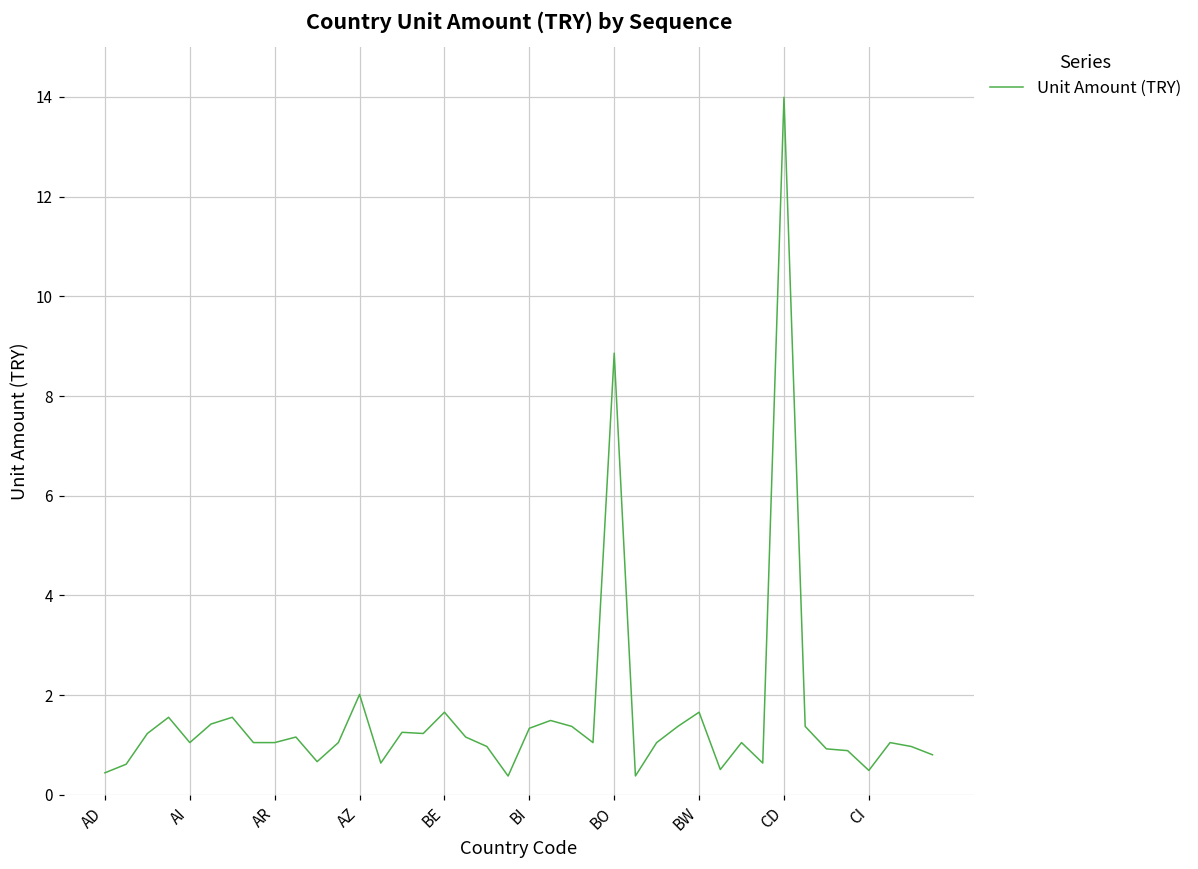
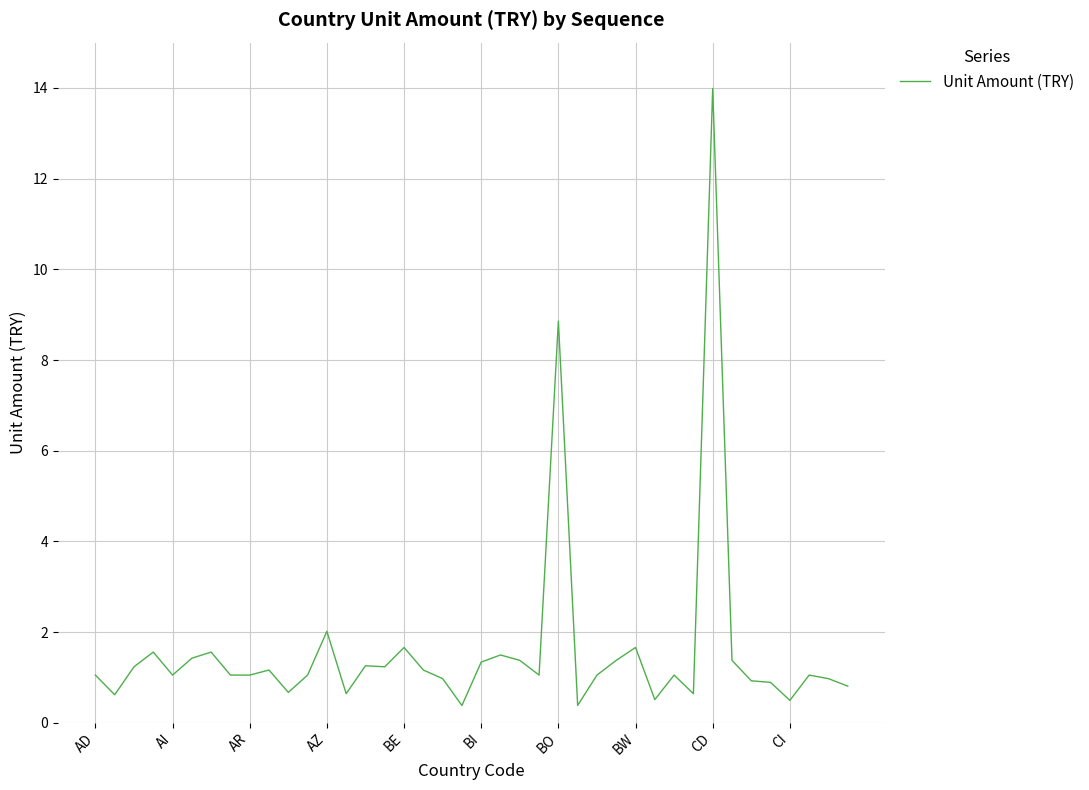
  {
-   "AD": 0.4,
+   "AD": 1.1,
    "AI": 1.1,
    "AR": 1.1,
    "AZ": 2.0,
    "BE": 1.7,
    "BI": 1.3,
    "BO": 8.9,
    "BW": 1.7,
    "CD": 14.0,
    "CI": 0.5
  }
